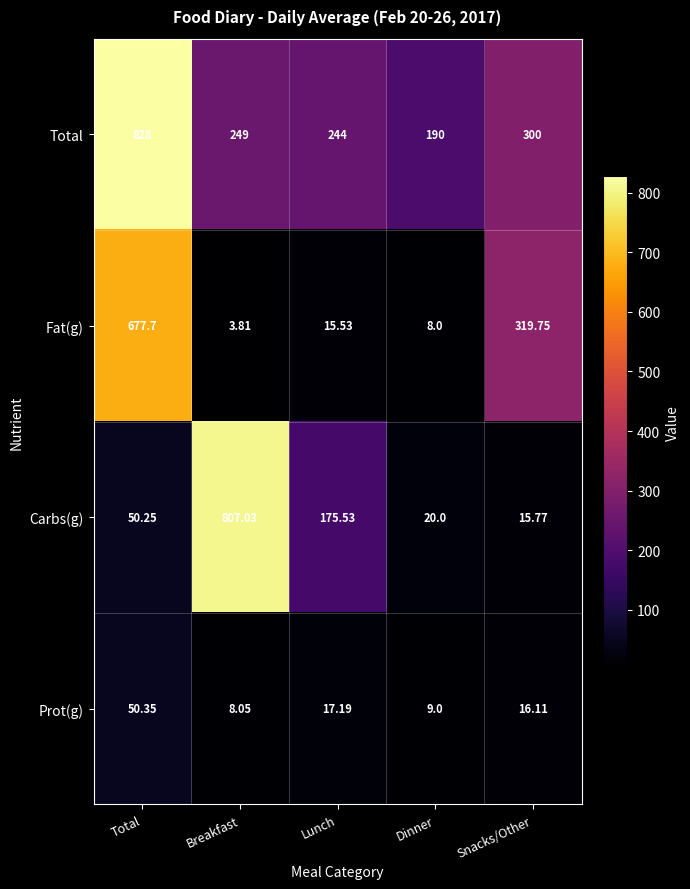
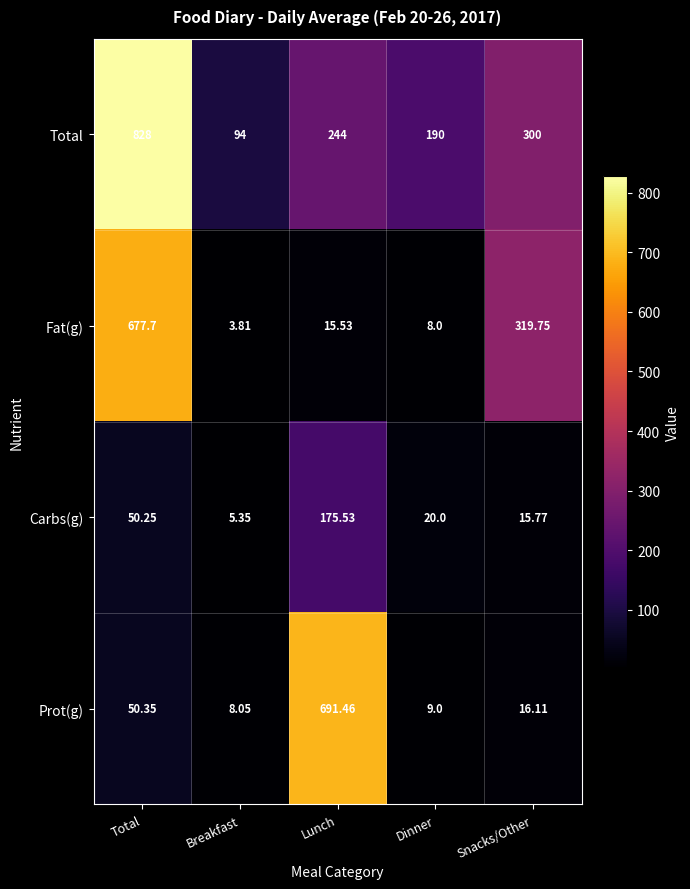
  {
    "Total": {
      "Total": 828,
-     "Breakfast": 249,
+     "Breakfast": 94,
      "Lunch": 244,
      "Dinner": 190,
      "Snacks/Other": 300
    },
    "Fat(g)": {
      "Total": 677.7,
      "Breakfast": 3.81,
      "Lunch": 15.53,
      "Dinner": 8.0,
      "Snacks/Other": 319.75
    },
    "Carbs(g)": {
      "Total": 50.25,
-     "Breakfast": 807.03,
+     "Breakfast": 5.35,
      "Lunch": 175.53,
      "Dinner": 20.0,
      "Snacks/Other": 15.77
    },
    "Prot(g)": {
      "Total": 50.35,
      "Breakfast": 8.05,
-     "Lunch": 17.19,
+     "Lunch": 691.46,
      "Dinner": 9.0,
      "Snacks/Other": 16.11
    }
  }
